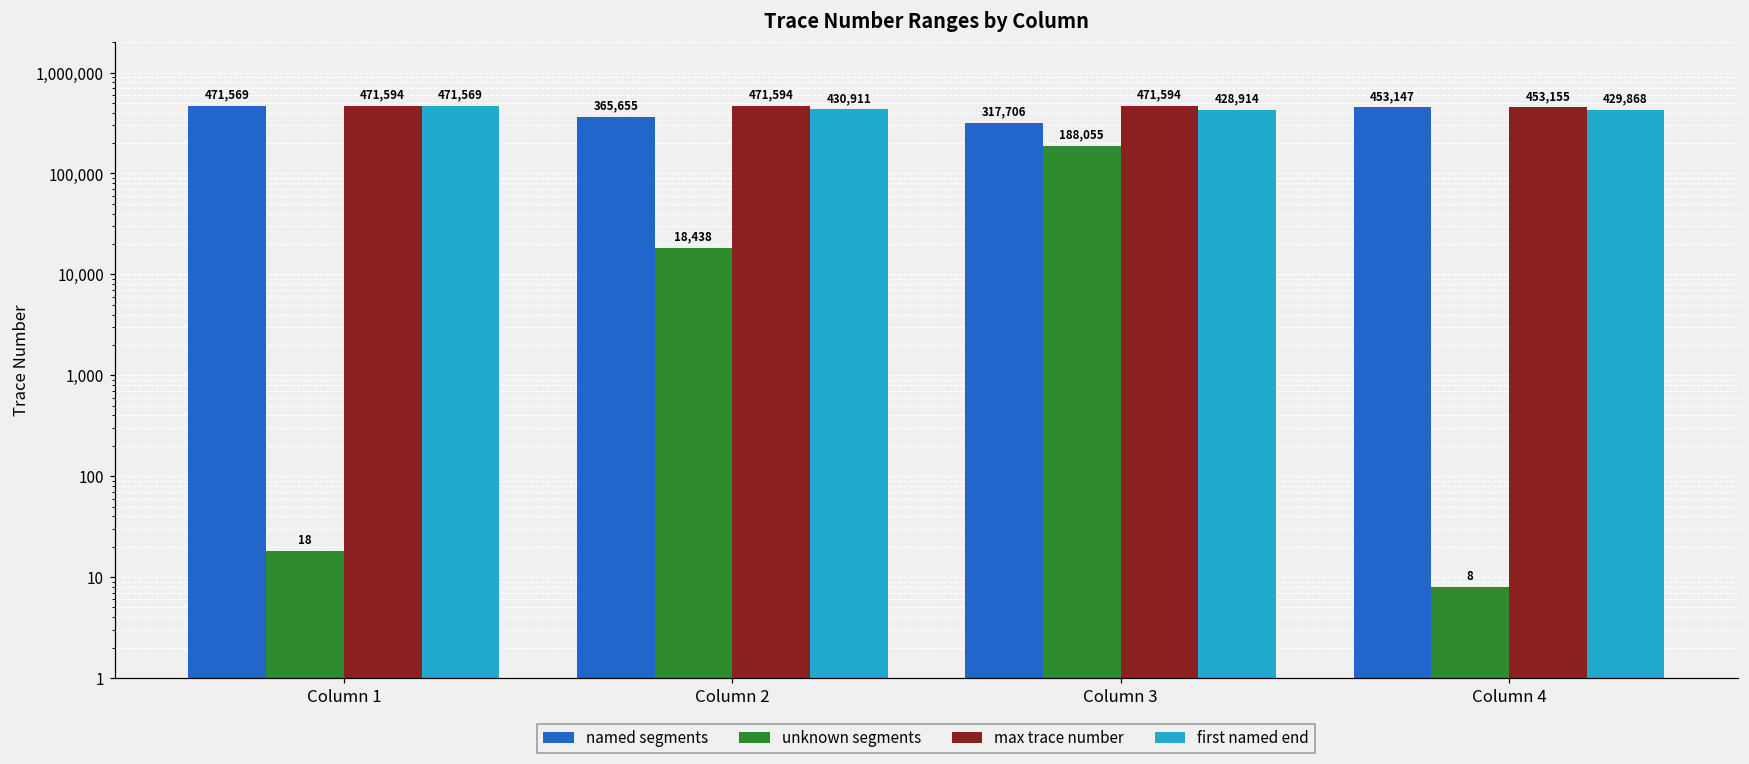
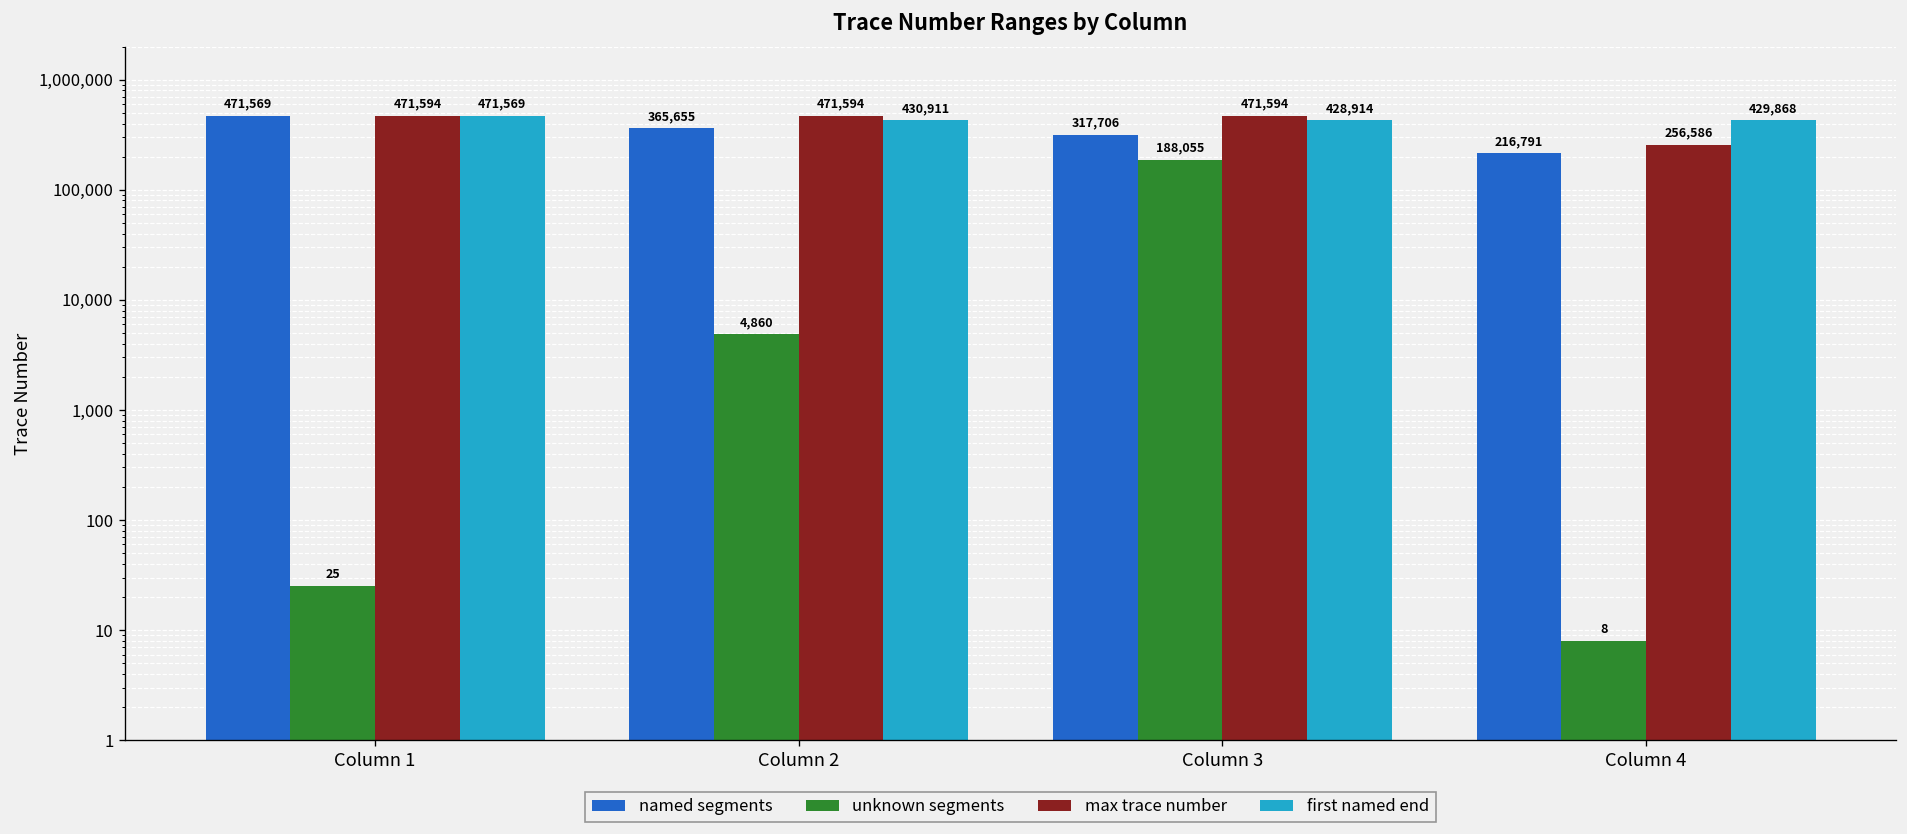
  {
    "named segments": {
      "Column 1": "471,569",
      "Column 2": "365,655",
      "Column 3": "317,706",
-     "Column 4": "453,147"
+     "Column 4": "216,791"
    },
    "unknown segments": {
-     "Column 1": "18",
-     "Column 2": "18,438",
+     "Column 1": "25",
+     "Column 2": "4,860",
      "Column 3": "188,055",
      "Column 4": "8"
    },
    "max trace number": {
      "Column 1": "471,594",
      "Column 2": "471,594",
      "Column 3": "471,594",
-     "Column 4": "453,155"
+     "Column 4": "256,586"
    },
    "first named end": {
      "Column 1": "471,569",
      "Column 2": "430,911",
      "Column 3": "428,914",
      "Column 4": "429,868"
    }
  }
